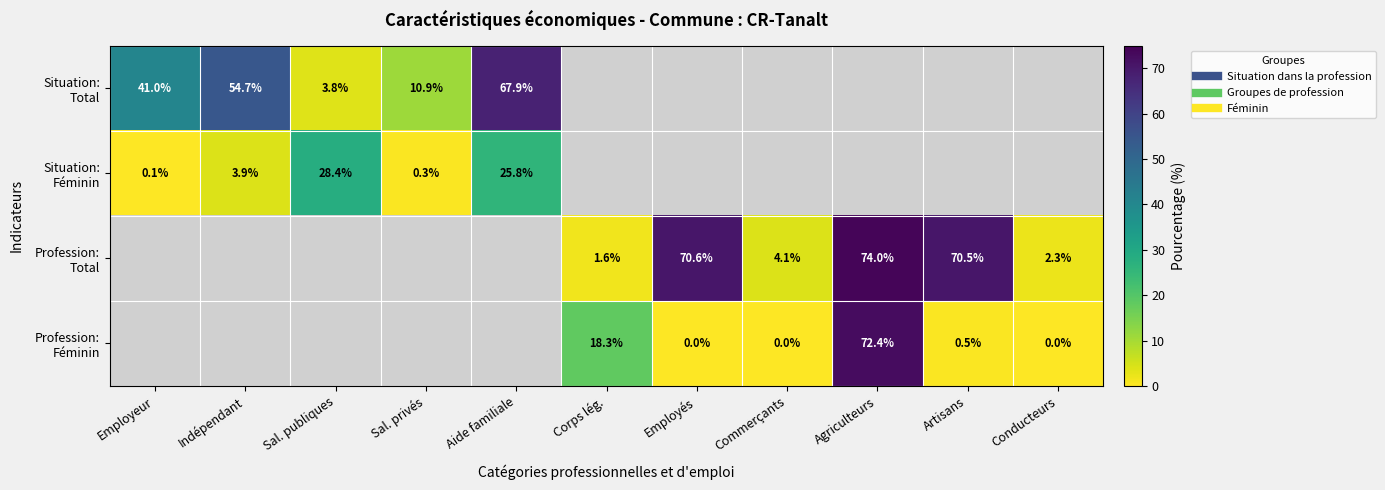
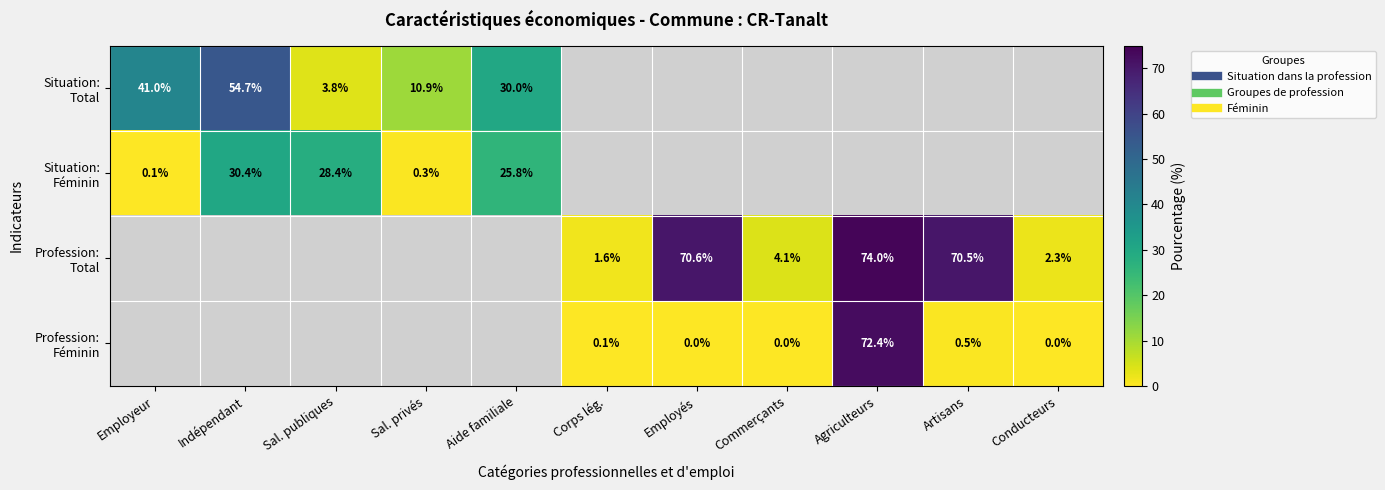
  {
    "Situation: Total": {
      "Employeur": "41.0%",
      "Indépendant": "54.7%",
      "Sal. publiques": "3.8%",
      "Sal. privés": "10.9%",
-     "Aide familiale": "67.9%"
+     "Aide familiale": "30.0%"
    },
    "Situation: Féminin": {
      "Employeur": "0.1%",
-     "Indépendant": "3.9%",
+     "Indépendant": "30.4%",
      "Sal. publiques": "28.4%",
      "Sal. privés": "0.3%",
      "Aide familiale": "25.8%"
    },
    "Profession: Total": {
      "Corps lég.": "1.6%",
      "Employés": "70.6%",
      "Commerçants": "4.1%",
      "Agriculteurs": "74.0%",
      "Artisans": "70.5%",
      "Conducteurs": "2.3%"
    },
    "Profession: Féminin": {
-     "Corps lég.": "18.3%",
+     "Corps lég.": "0.1%",
      "Employés": "0.0%",
      "Commerçants": "0.0%",
      "Agriculteurs": "72.4%",
      "Artisans": "0.5%",
      "Conducteurs": "0.0%"
    }
  }
